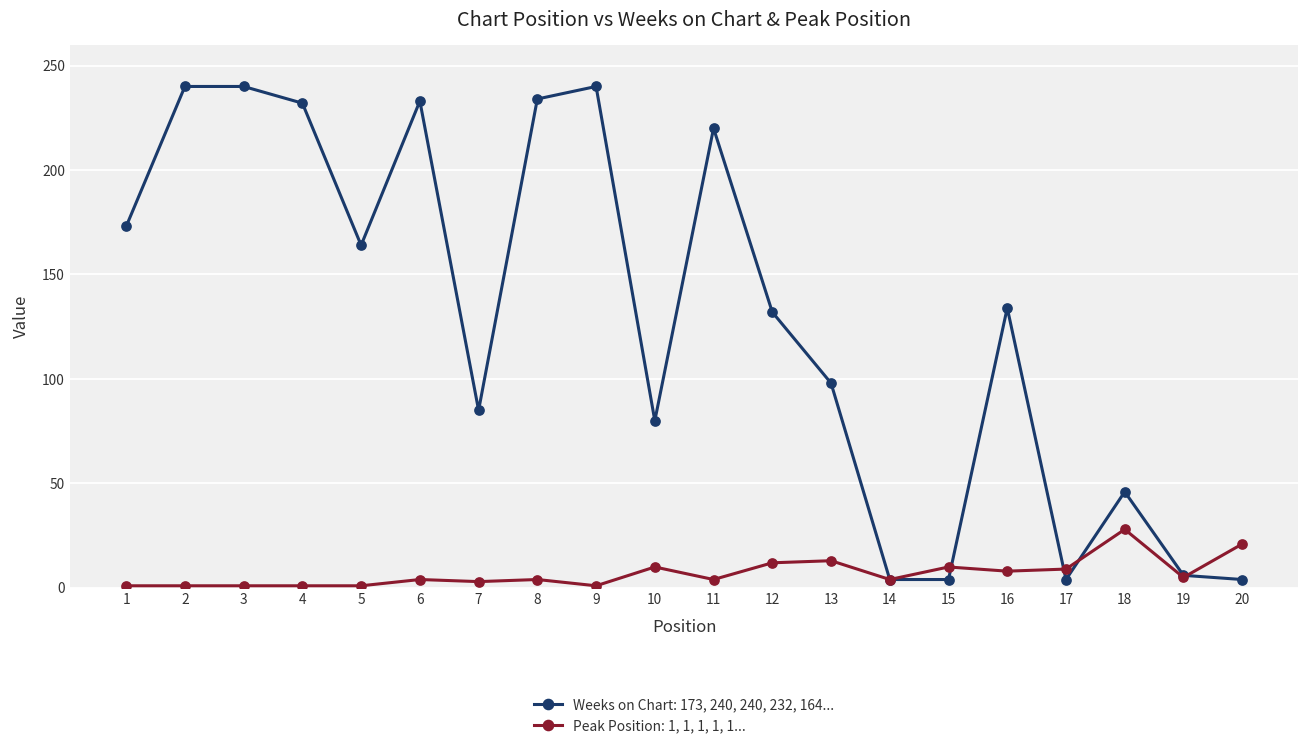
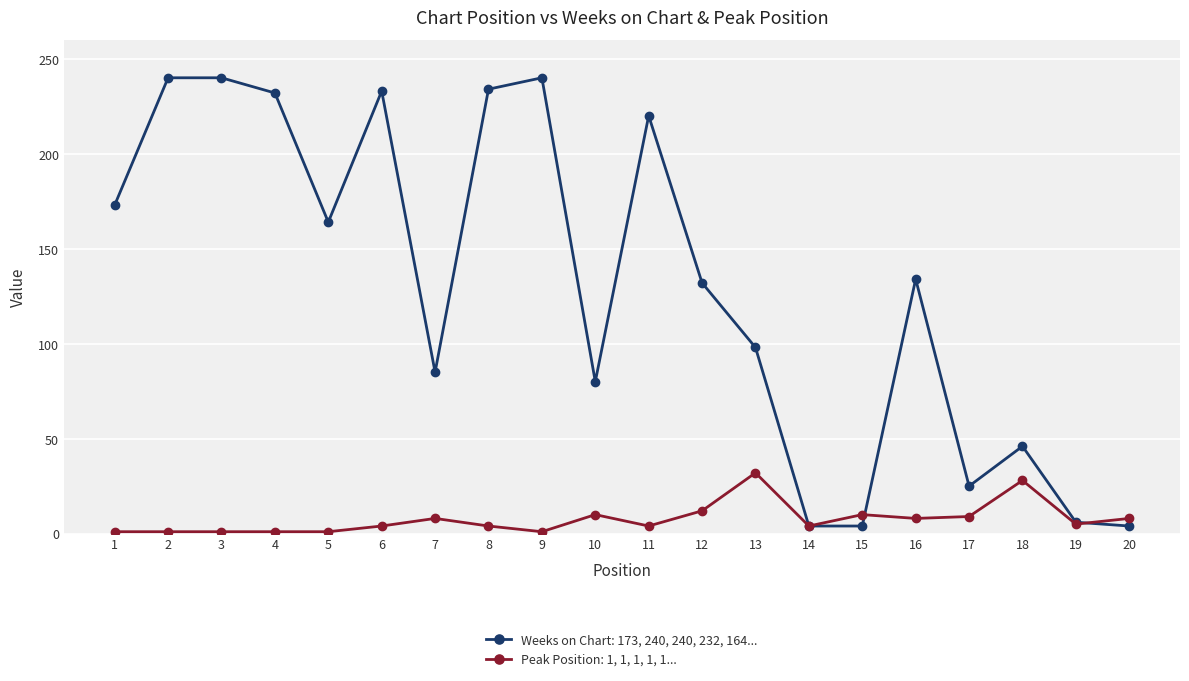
  {
    "Weeks on Chart: 173, 240, 240, 232, 164...": {
      "1": 173,
      "2": 240,
      "3": 240,
      "4": 232,
      "5": 164,
      "6": 233,
      "7": 85,
      "8": 234,
      "9": 240,
      "10": 80,
      "11": 220,
      "12": 132,
      "13": 98,
      "15": 4,
      "16": 134,
-     "17": 4,
+     "17": 25,
      "18": 46,
      "20": 4
    },
    "Peak Position: 1, 1, 1, 1, 1...": {
      "1": 1,
      "2": 1,
      "3": 1,
      "4": 1,
      "5": 1,
      "6": 4,
-     "7": 3,
+     "7": 8,
      "8": 4,
      "9": 1,
      "10": 10,
      "11": 4,
      "12": 12,
-     "13": 13,
+     "13": 32,
      "15": 10,
      "16": 8,
      "17": 9,
      "18": 28,
-     "20": 21
+     "20": 8
    }
  }
